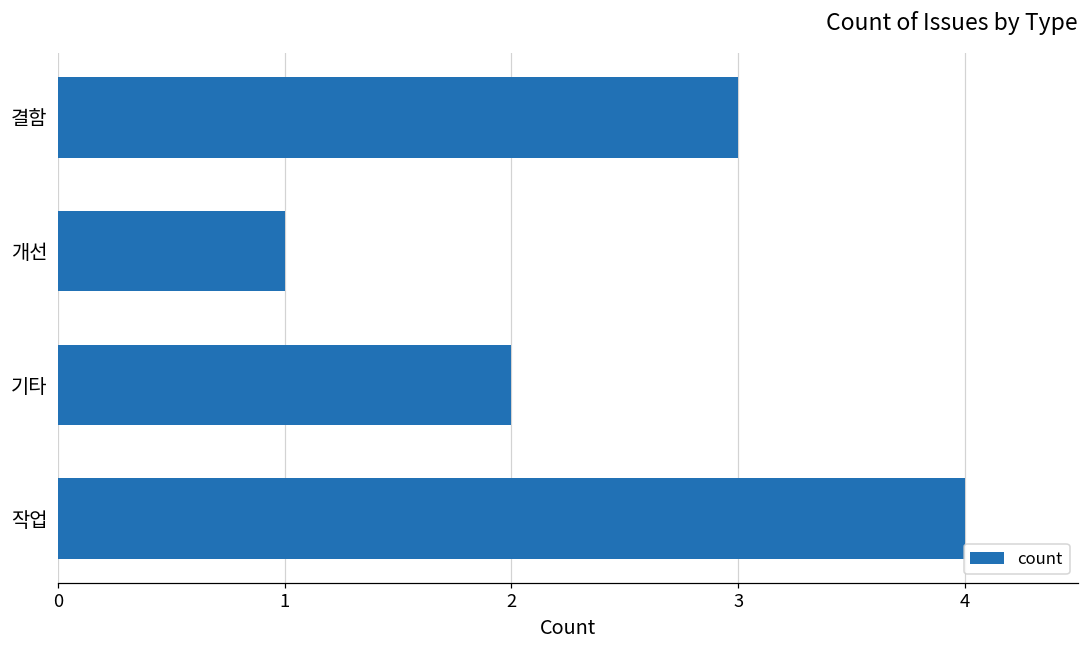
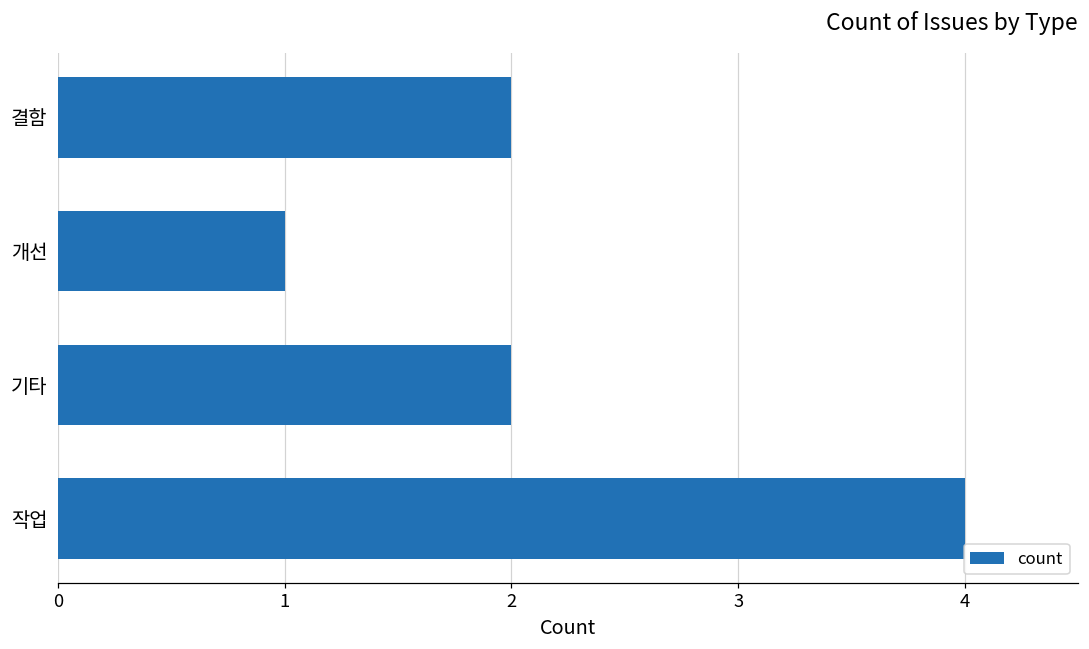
  {
-   "결함": 3,
+   "결함": 2,
    "개선": 1,
    "기타": 2,
    "작업": 4
  }
